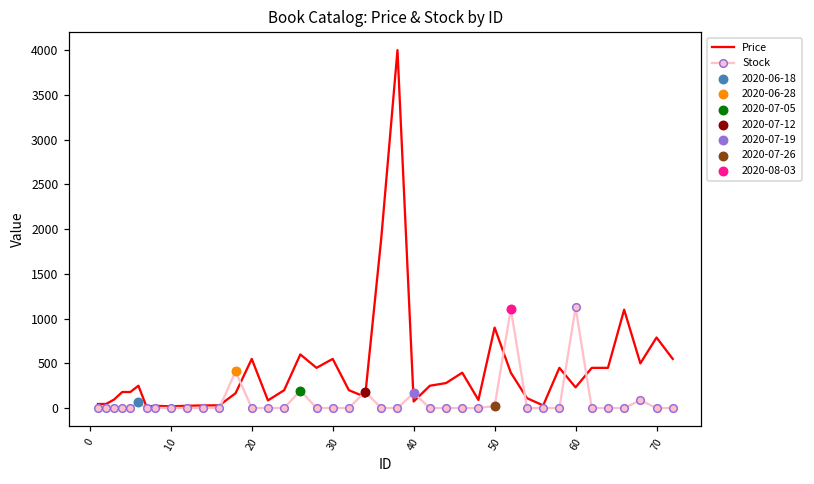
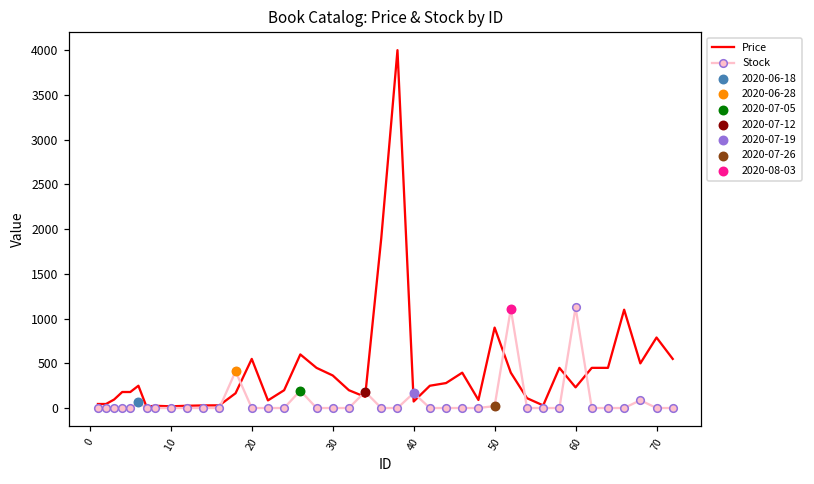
  {
    "Price": {
      "20": 500,
-     "30": 500,
+     "30": 400,
      "40": 100,
      "50": 900,
      "60": 200,
      "70": 800
    },
    "Stock": {
      "20": 0,
      "30": 0,
      "60": 1100,
      "70": 0
    }
  }
